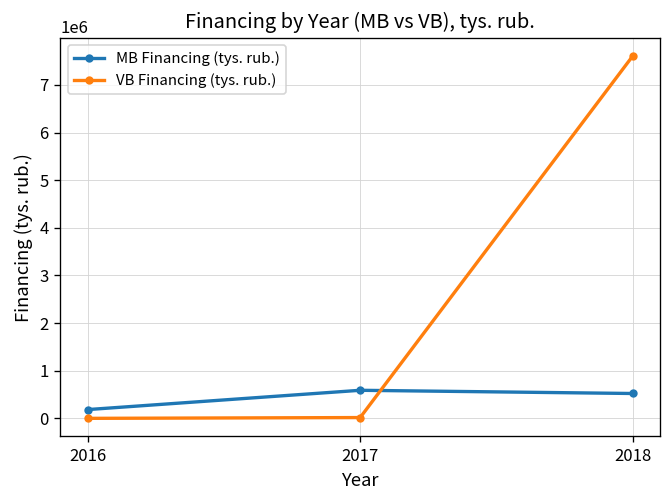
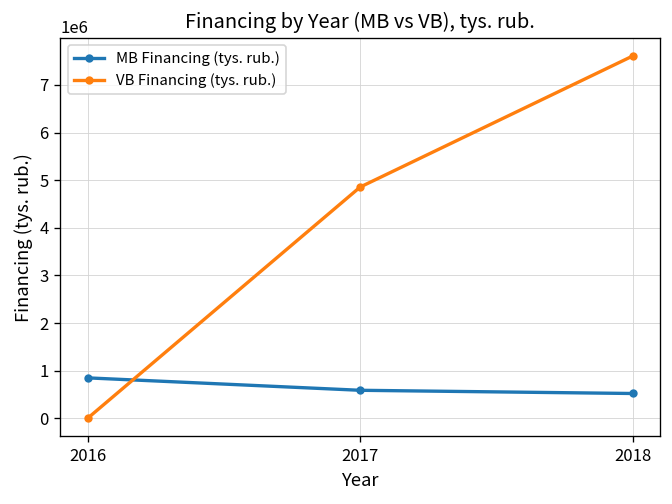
  {
    "MB Financing (tys. rub.)": {
-     "2016": 200000,
+     "2016": 900000,
      "2017": 600000,
      "2018": 500000
    },
    "VB Financing (tys. rub.)": {
      "2016": 0,
-     "2017": 0,
+     "2017": 4900000,
      "2018": 7600000
    }
  }
